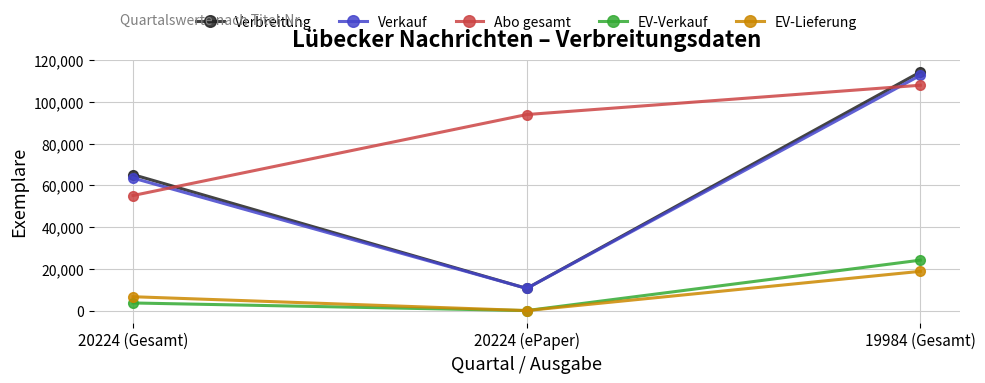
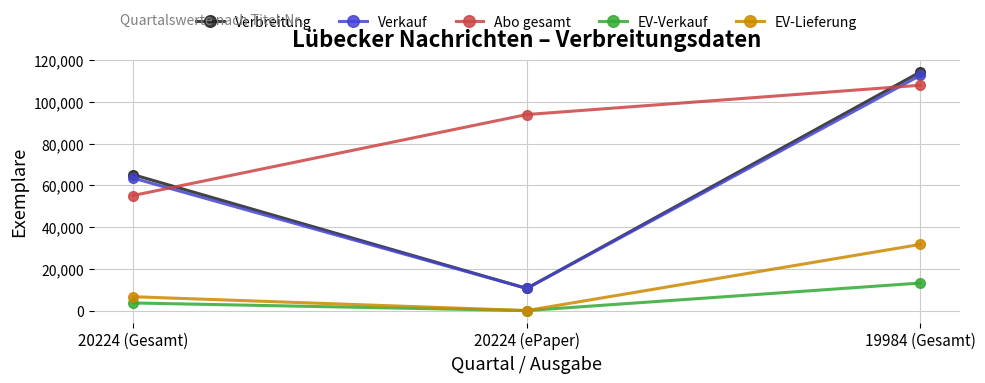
  {
    "Verbreitung": {
      "20224 (Gesamt)": "65,000",
      "19984 (Gesamt)": "114,000"
    },
    "Verkauf": {
      "20224 (Gesamt)": "64,000",
      "19984 (Gesamt)": "113,000"
    },
    "Abo gesamt": {
      "20224 (Gesamt)": "55,000",
      "20224 (ePaper)": "94,000",
      "19984 (Gesamt)": "108,000"
    },
    "EV-Verkauf": {
      "20224 (Gesamt)": "4,000",
-     "19984 (Gesamt)": "24,000"
+     "19984 (Gesamt)": "13,000"
    },
    "EV-Lieferung": {
      "20224 (Gesamt)": "7,000",
-     "19984 (Gesamt)": "19,000"
+     "19984 (Gesamt)": "32,000"
    }
  }
